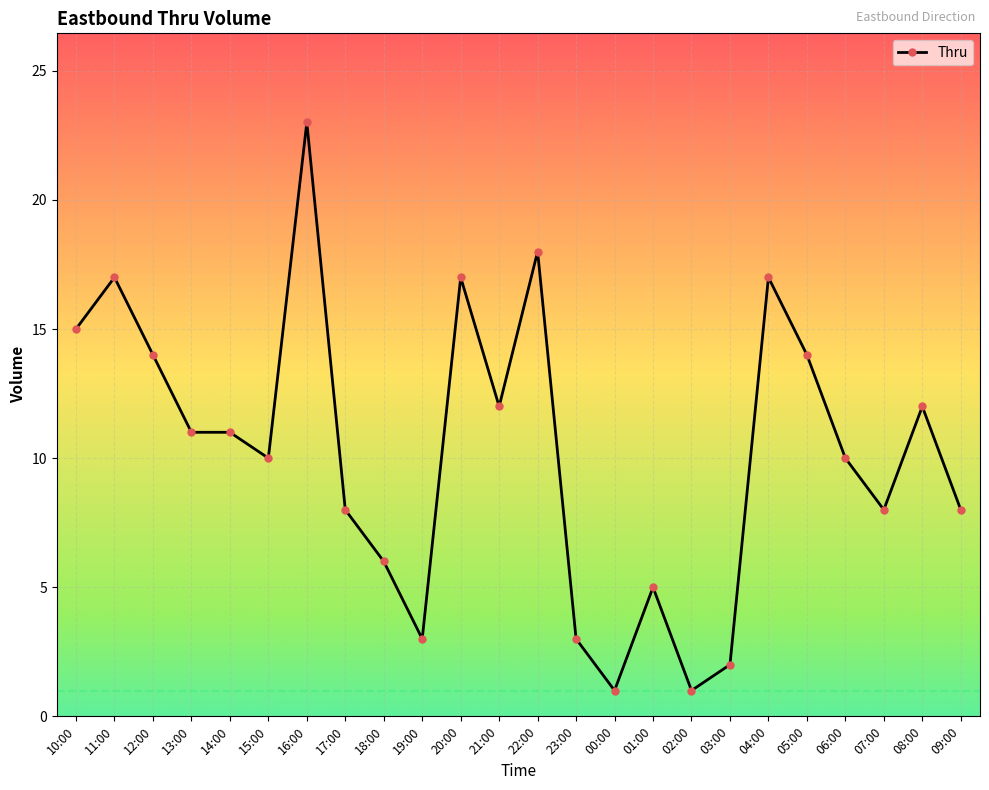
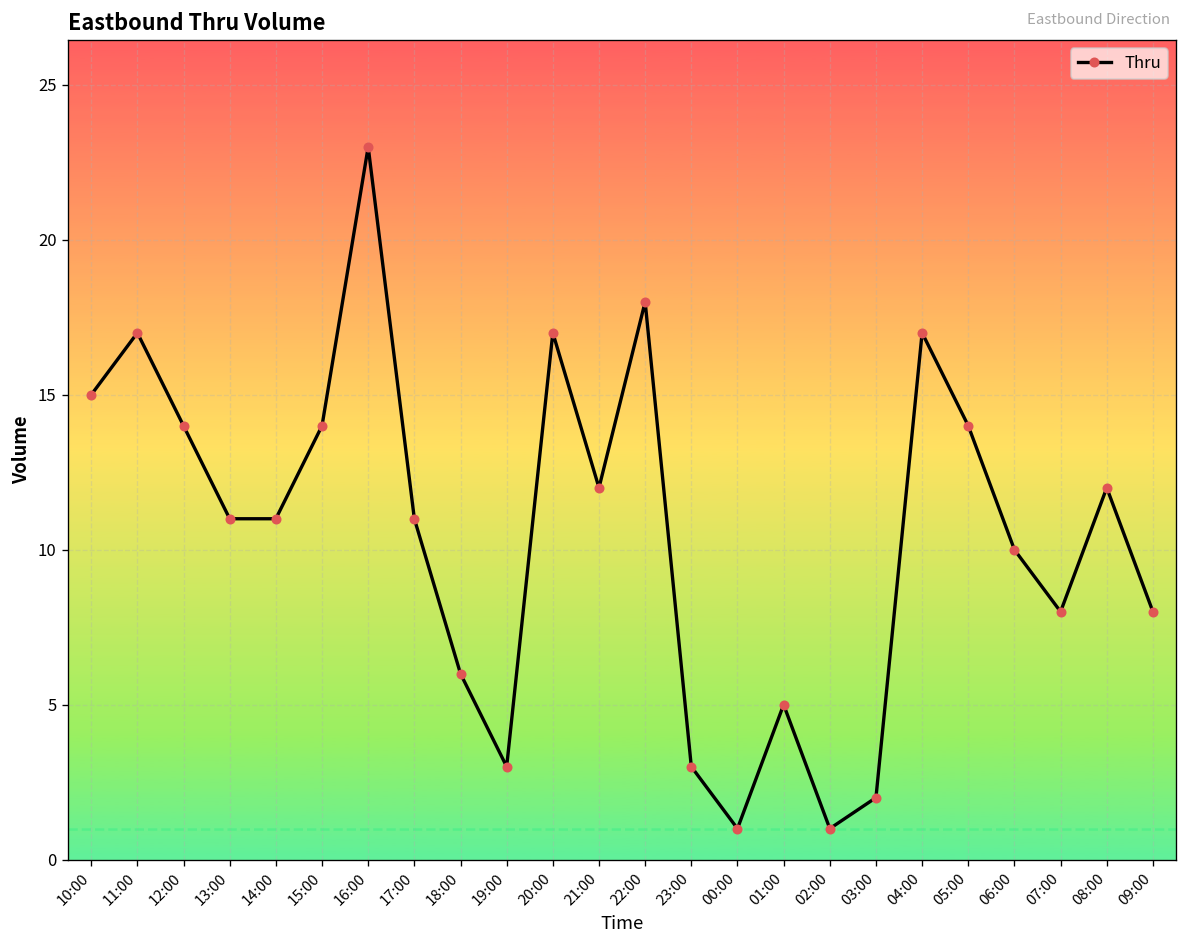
  {
    "10:00": 15,
    "11:00": 17,
    "12:00": 14,
    "13:00": 11,
    "14:00": 11,
-   "15:00": 10,
+   "15:00": 14,
    "16:00": 23,
-   "17:00": 8,
+   "17:00": 11,
    "18:00": 6,
    "19:00": 3,
    "20:00": 17,
    "21:00": 12,
    "22:00": 18,
    "23:00": 3,
    "00:00": 1,
    "01:00": 5,
    "02:00": 1,
    "03:00": 2,
    "04:00": 17,
    "05:00": 14,
    "06:00": 10,
    "07:00": 8,
    "08:00": 12,
    "09:00": 8
  }
